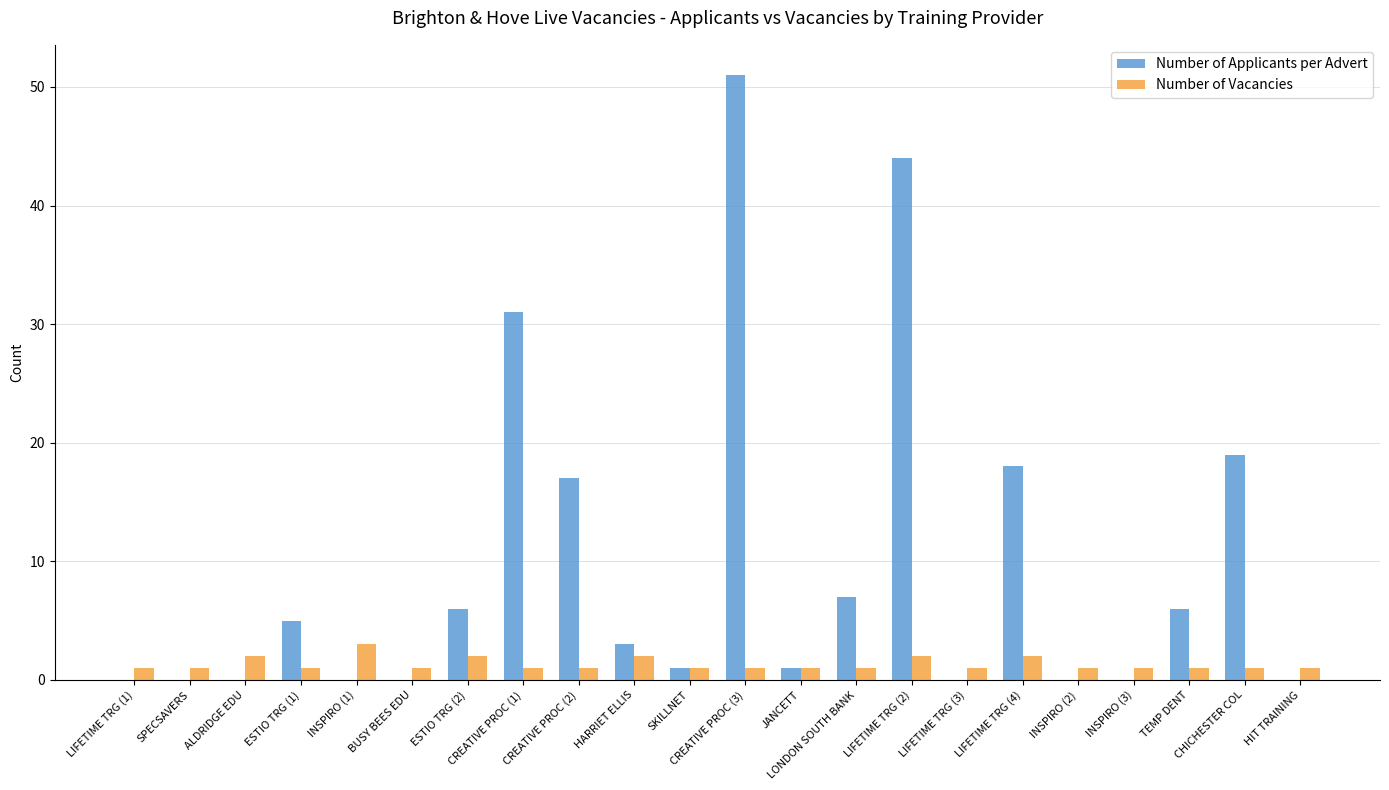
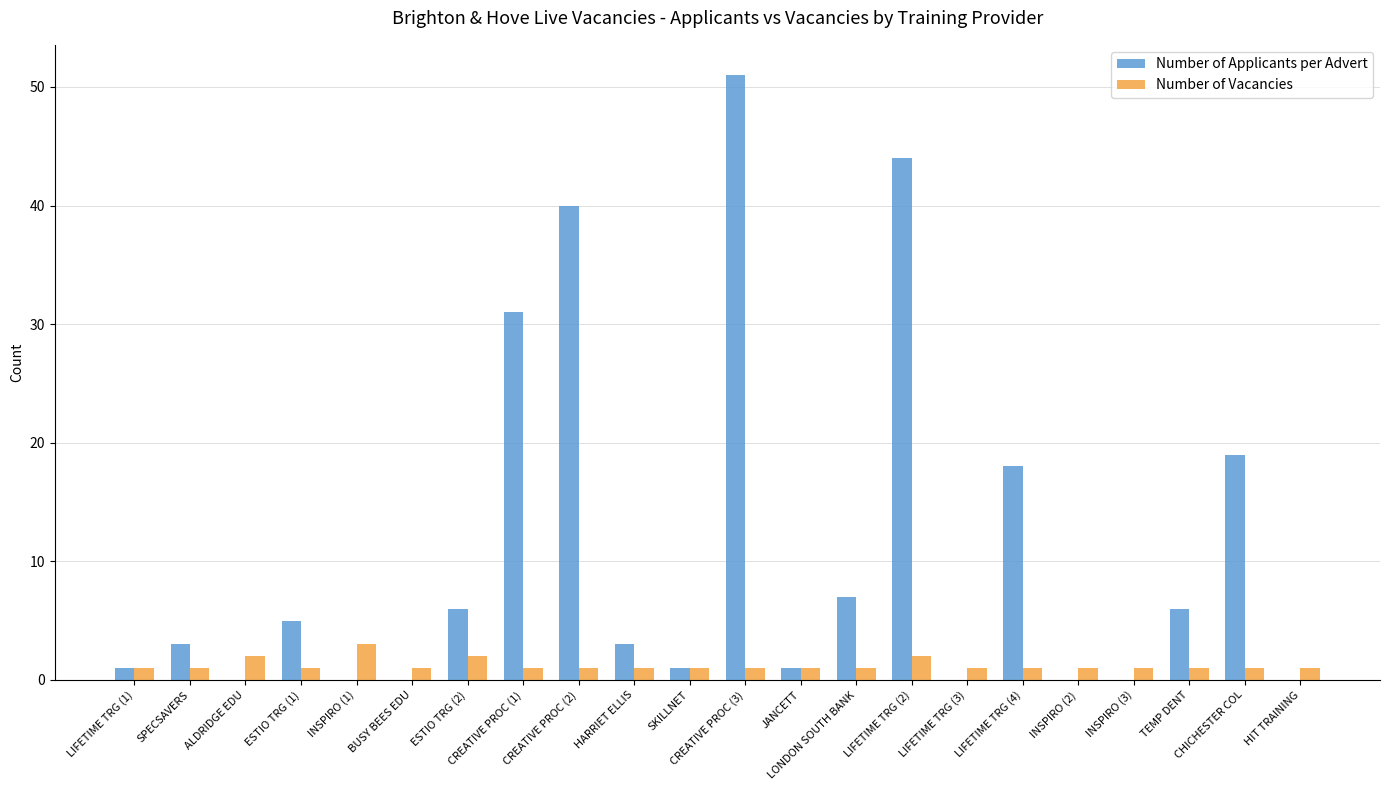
  {
    "Number of Applicants per Advert": {
-     "LIFETIME TRG (1)": 0,
-     "SPECSAVERS": 0,
+     "LIFETIME TRG (1)": 1,
+     "SPECSAVERS": 3,
      "ALDRIDGE EDU": 0,
      "ESTIO TRG (1)": 5,
      "INSPIRO (1)": 0,
      "BUSY BEES EDU": 0,
      "ESTIO TRG (2)": 6,
      "CREATIVE PROC (1)": 31,
-     "CREATIVE PROC (2)": 17,
+     "CREATIVE PROC (2)": 40,
      "HARRIET ELLIS": 3,
      "SKILLNET": 1,
      "CREATIVE PROC (3)": 51,
      "JANCETT": 1,
      "LONDON SOUTH BANK": 7,
      "LIFETIME TRG (2)": 44,
      "LIFETIME TRG (3)": 0,
      "LIFETIME TRG (4)": 18,
      "INSPIRO (2)": 0,
      "INSPIRO (3)": 0,
      "TEMP DENT": 6,
      "CHICHESTER COL": 19,
      "HIT TRAINING": 0
    },
    "Number of Vacancies": {
      "LIFETIME TRG (1)": 1,
      "SPECSAVERS": 1,
      "ALDRIDGE EDU": 2,
      "ESTIO TRG (1)": 1,
      "INSPIRO (1)": 3,
      "BUSY BEES EDU": 1,
      "ESTIO TRG (2)": 2,
      "CREATIVE PROC (1)": 1,
      "CREATIVE PROC (2)": 1,
-     "HARRIET ELLIS": 2,
+     "HARRIET ELLIS": 1,
      "SKILLNET": 1,
      "CREATIVE PROC (3)": 1,
      "JANCETT": 1,
      "LONDON SOUTH BANK": 1,
      "LIFETIME TRG (2)": 2,
      "LIFETIME TRG (3)": 1,
-     "LIFETIME TRG (4)": 2,
+     "LIFETIME TRG (4)": 1,
      "INSPIRO (2)": 1,
      "INSPIRO (3)": 1,
      "TEMP DENT": 1,
      "CHICHESTER COL": 1,
      "HIT TRAINING": 1
    }
  }
